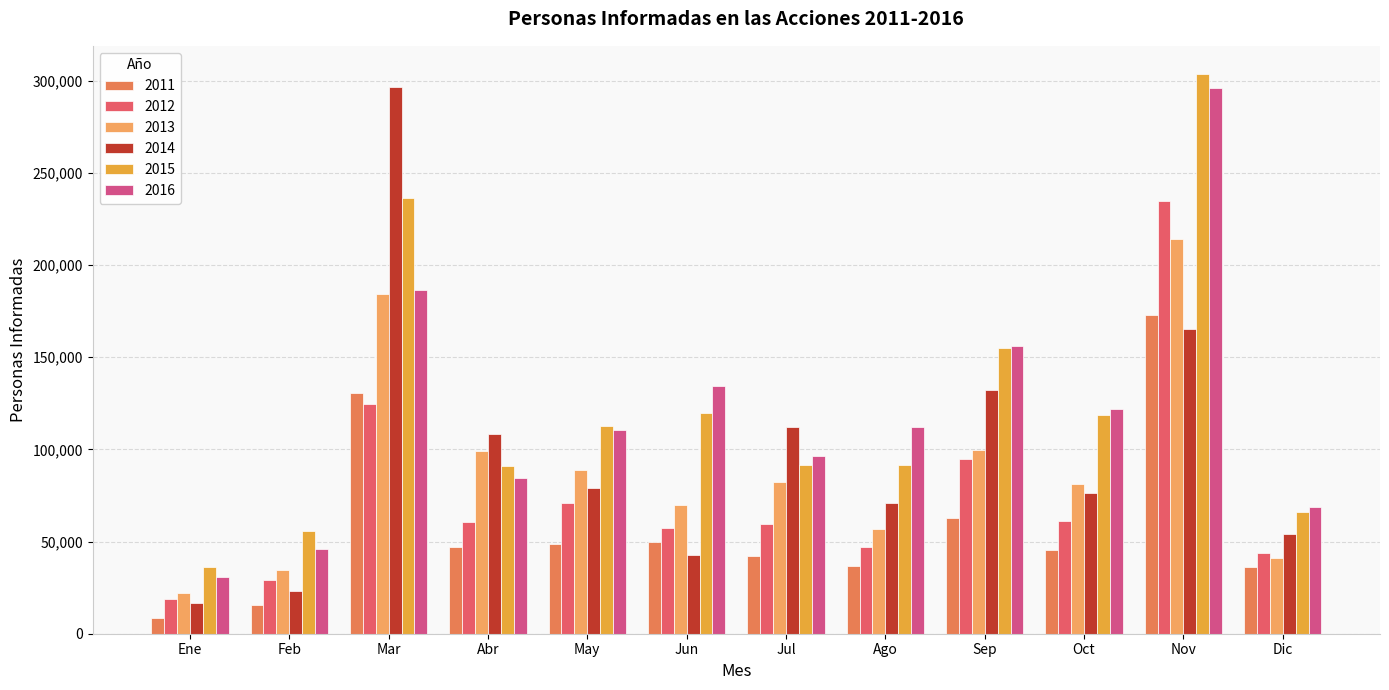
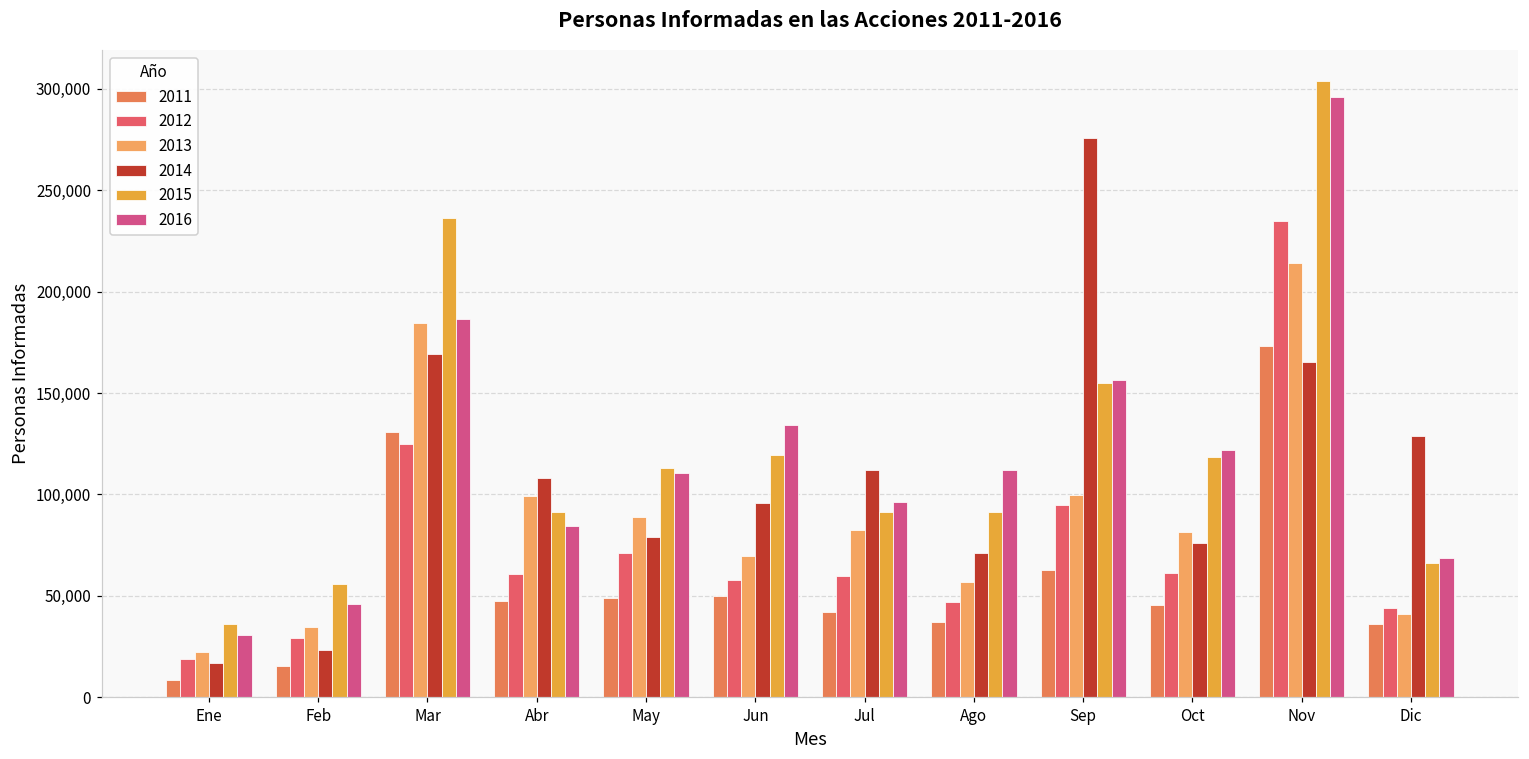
  {
    "2014": {
      "Ene": "17,000",
      "Feb": "23,000",
-     "Mar": "296,000",
+     "Mar": "169,000",
      "Abr": "108,000",
      "May": "79,000",
-     "Jun": "43,000",
+     "Jun": "96,000",
      "Jul": "112,000",
      "Ago": "71,000",
-     "Sep": "133,000",
+     "Sep": "276,000",
      "Oct": "76,000",
      "Nov": "165,000",
-     "Dic": "54,000"
+     "Dic": "129,000"
    }
  }
